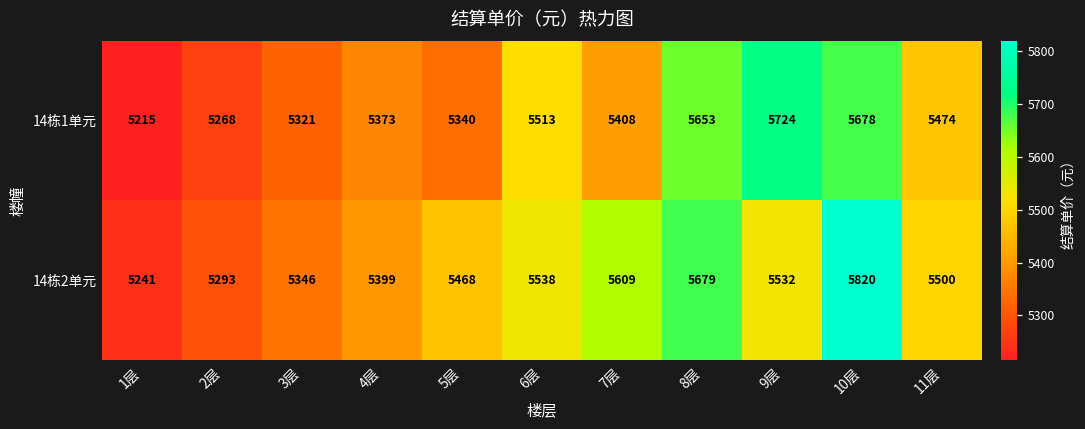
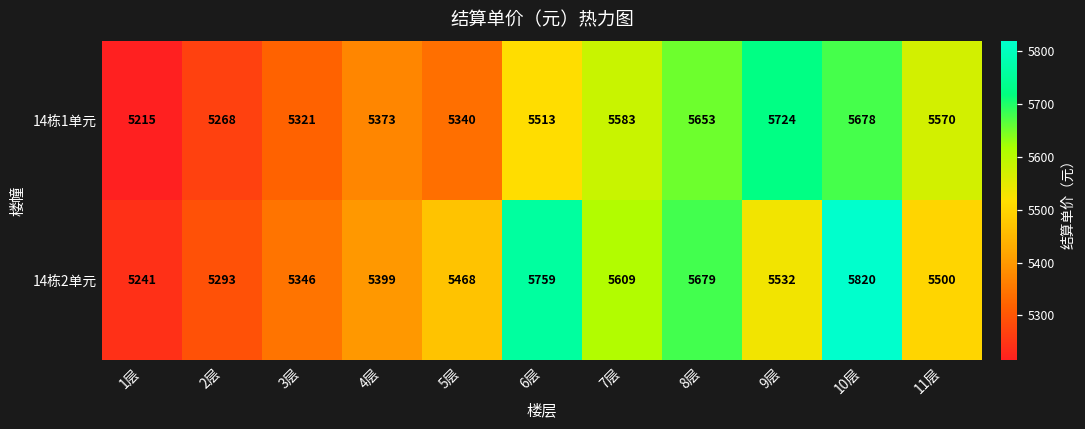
  {
    "14栋1单元": {
      "1层": 5215,
      "2层": 5268,
      "3层": 5321,
      "4层": 5373,
      "5层": 5340,
      "6层": 5513,
-     "7层": 5408,
+     "7层": 5583,
      "8层": 5653,
      "9层": 5724,
      "10层": 5678,
-     "11层": 5474
+     "11层": 5570
    },
    "14栋2单元": {
      "1层": 5241,
      "2层": 5293,
      "3层": 5346,
      "4层": 5399,
      "5层": 5468,
-     "6层": 5538,
+     "6层": 5759,
      "7层": 5609,
      "8层": 5679,
      "9层": 5532,
      "10层": 5820,
      "11层": 5500
    }
  }
